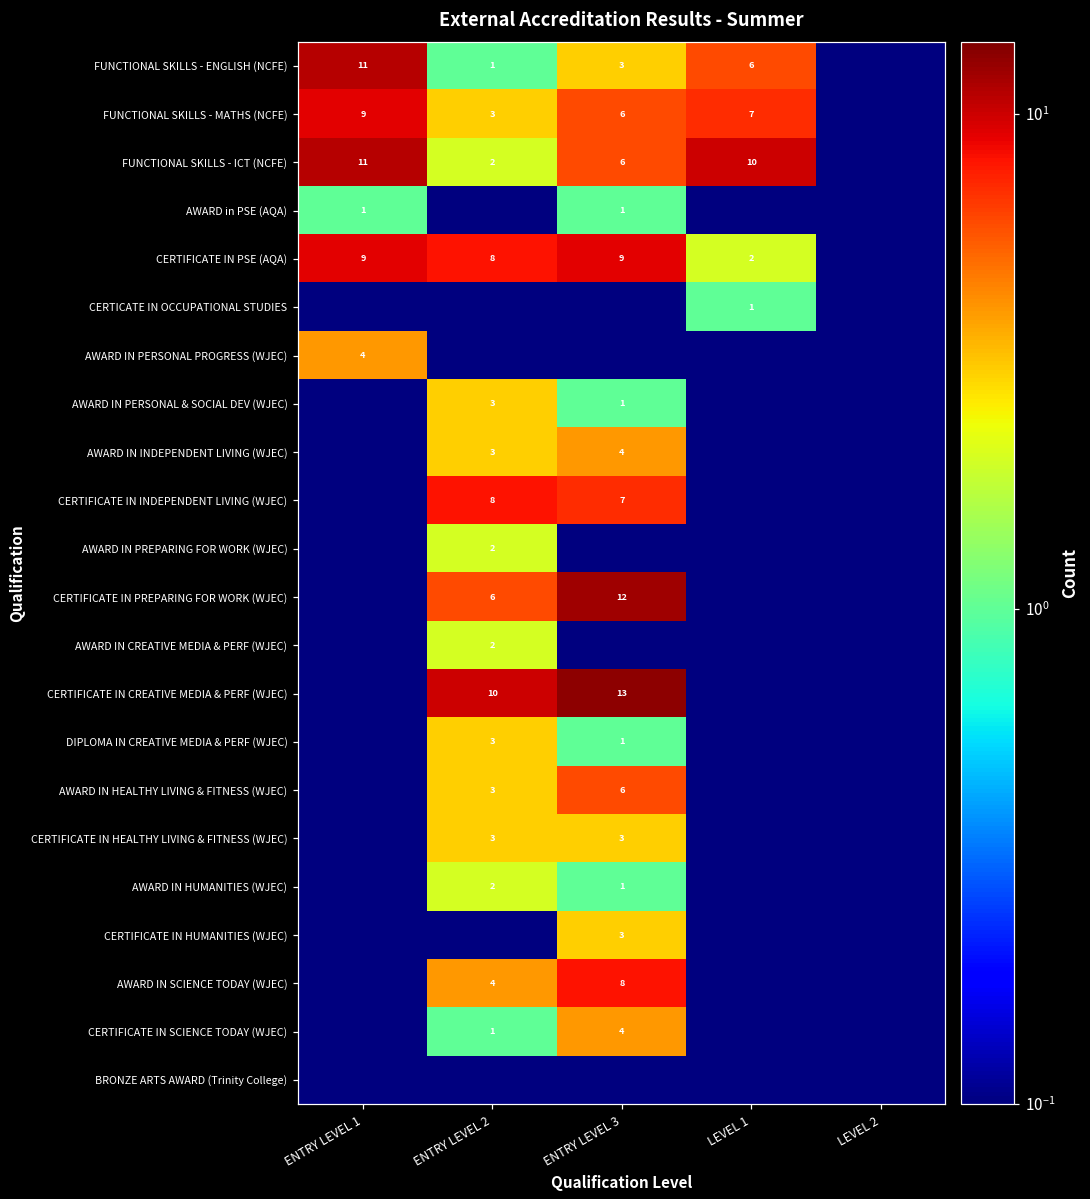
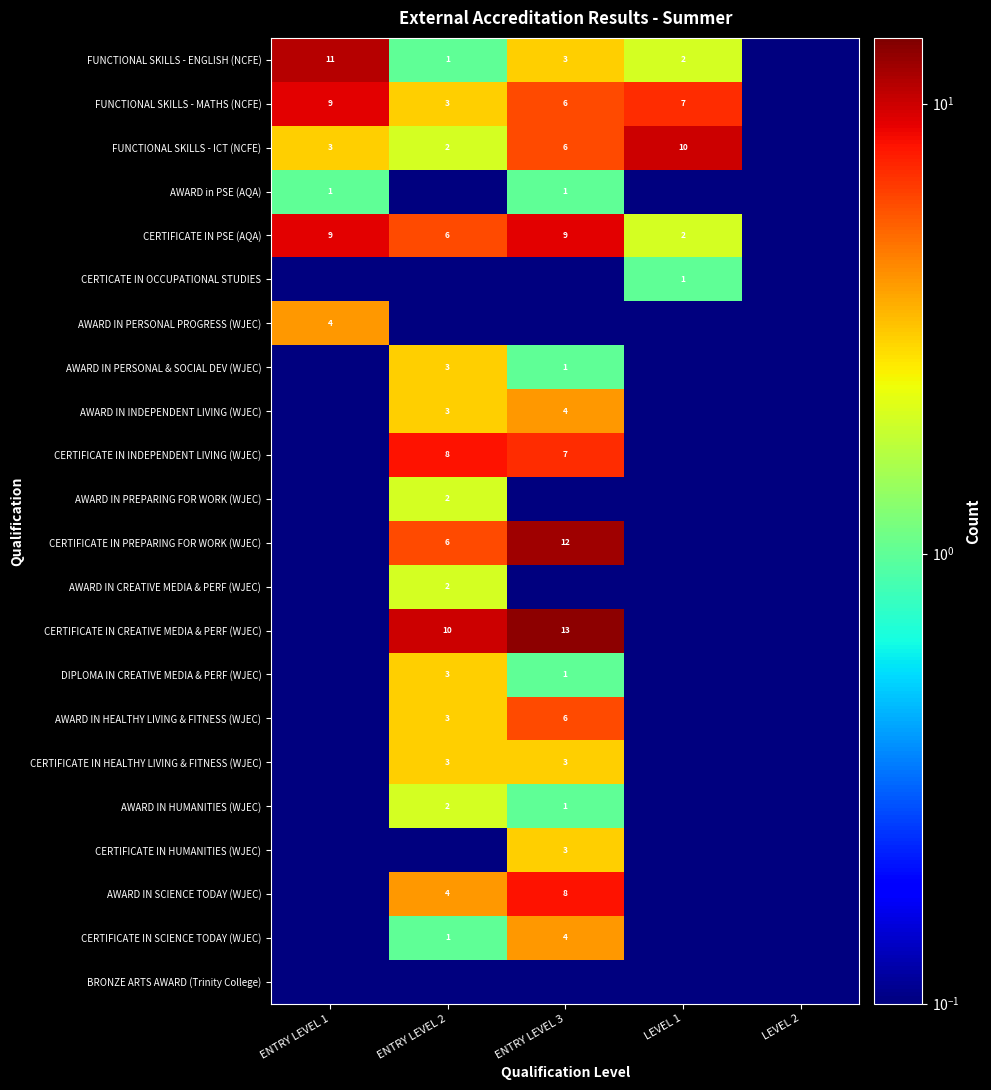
  {
    "FUNCTIONAL SKILLS - ENGLISH (NCFE)": {
      "ENTRY LEVEL 1": 11,
      "ENTRY LEVEL 2": 1,
      "ENTRY LEVEL 3": 3,
-     "LEVEL 1": 6
+     "LEVEL 1": 2
    },
    "FUNCTIONAL SKILLS - MATHS (NCFE)": {
      "ENTRY LEVEL 1": 9,
      "ENTRY LEVEL 2": 3,
      "ENTRY LEVEL 3": 6,
      "LEVEL 1": 7
    },
    "FUNCTIONAL SKILLS - ICT (NCFE)": {
-     "ENTRY LEVEL 1": 11,
+     "ENTRY LEVEL 1": 3,
      "ENTRY LEVEL 2": 2,
      "ENTRY LEVEL 3": 6,
      "LEVEL 1": 10
    },
    "AWARD in PSE (AQA)": {
      "ENTRY LEVEL 1": 1,
      "ENTRY LEVEL 3": 1
    },
    "CERTIFICATE IN PSE (AQA)": {
      "ENTRY LEVEL 1": 9,
-     "ENTRY LEVEL 2": 8,
+     "ENTRY LEVEL 2": 6,
      "ENTRY LEVEL 3": 9,
      "LEVEL 1": 2
    },
    "CERTICATE IN OCCUPATIONAL STUDIES": {
      "LEVEL 1": 1
    },
    "AWARD IN PERSONAL PROGRESS (WJEC)": {
      "ENTRY LEVEL 1": 4
    },
    "AWARD IN PERSONAL & SOCIAL DEV (WJEC)": {
      "ENTRY LEVEL 2": 3,
      "ENTRY LEVEL 3": 1
    },
    "AWARD IN INDEPENDENT LIVING (WJEC)": {
      "ENTRY LEVEL 2": 3,
      "ENTRY LEVEL 3": 4
    },
    "CERTIFICATE IN INDEPENDENT LIVING (WJEC)": {
      "ENTRY LEVEL 2": 8,
      "ENTRY LEVEL 3": 7
    },
    "AWARD IN PREPARING FOR WORK (WJEC)": {
      "ENTRY LEVEL 2": 2
    },
    "CERTIFICATE IN PREPARING FOR WORK (WJEC)": {
      "ENTRY LEVEL 2": 6,
      "ENTRY LEVEL 3": 12
    },
    "AWARD IN CREATIVE MEDIA & PERF (WJEC)": {
      "ENTRY LEVEL 2": 2
    },
    "CERTIFICATE IN CREATIVE MEDIA & PERF (WJEC)": {
      "ENTRY LEVEL 2": 10,
      "ENTRY LEVEL 3": 13
    },
    "DIPLOMA IN CREATIVE MEDIA & PERF (WJEC)": {
      "ENTRY LEVEL 2": 3,
      "ENTRY LEVEL 3": 1
    },
    "AWARD IN HEALTHY LIVING & FITNESS (WJEC)": {
      "ENTRY LEVEL 2": 3,
      "ENTRY LEVEL 3": 6
    },
    "CERTIFICATE IN HEALTHY LIVING & FITNESS (WJEC)": {
      "ENTRY LEVEL 2": 3,
      "ENTRY LEVEL 3": 3
    },
    "AWARD IN HUMANITIES (WJEC)": {
      "ENTRY LEVEL 2": 2,
      "ENTRY LEVEL 3": 1
    },
    "CERTIFICATE IN HUMANITIES (WJEC)": {
      "ENTRY LEVEL 3": 3
    },
    "AWARD IN SCIENCE TODAY (WJEC)": {
      "ENTRY LEVEL 2": 4,
      "ENTRY LEVEL 3": 8
    },
    "CERTIFICATE IN SCIENCE TODAY (WJEC)": {
      "ENTRY LEVEL 2": 1,
      "ENTRY LEVEL 3": 4
    }
  }
